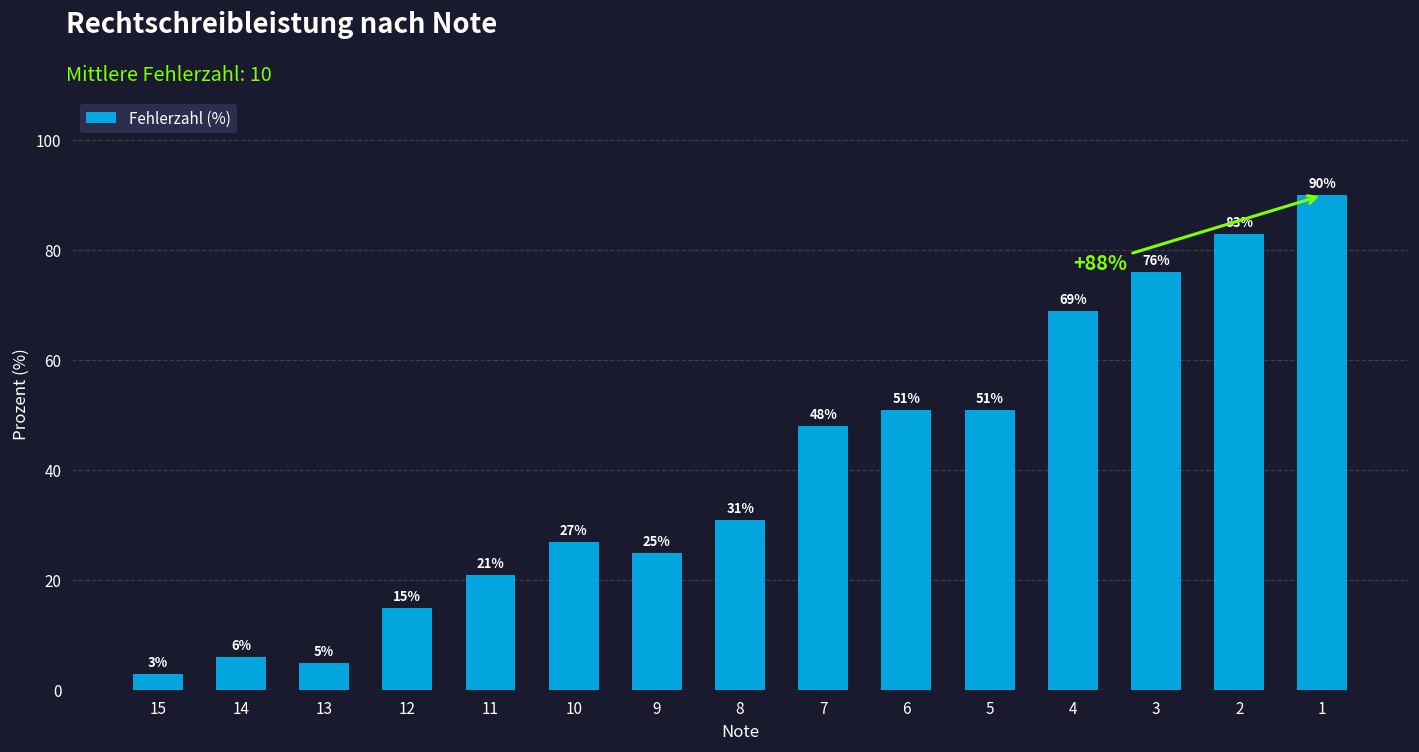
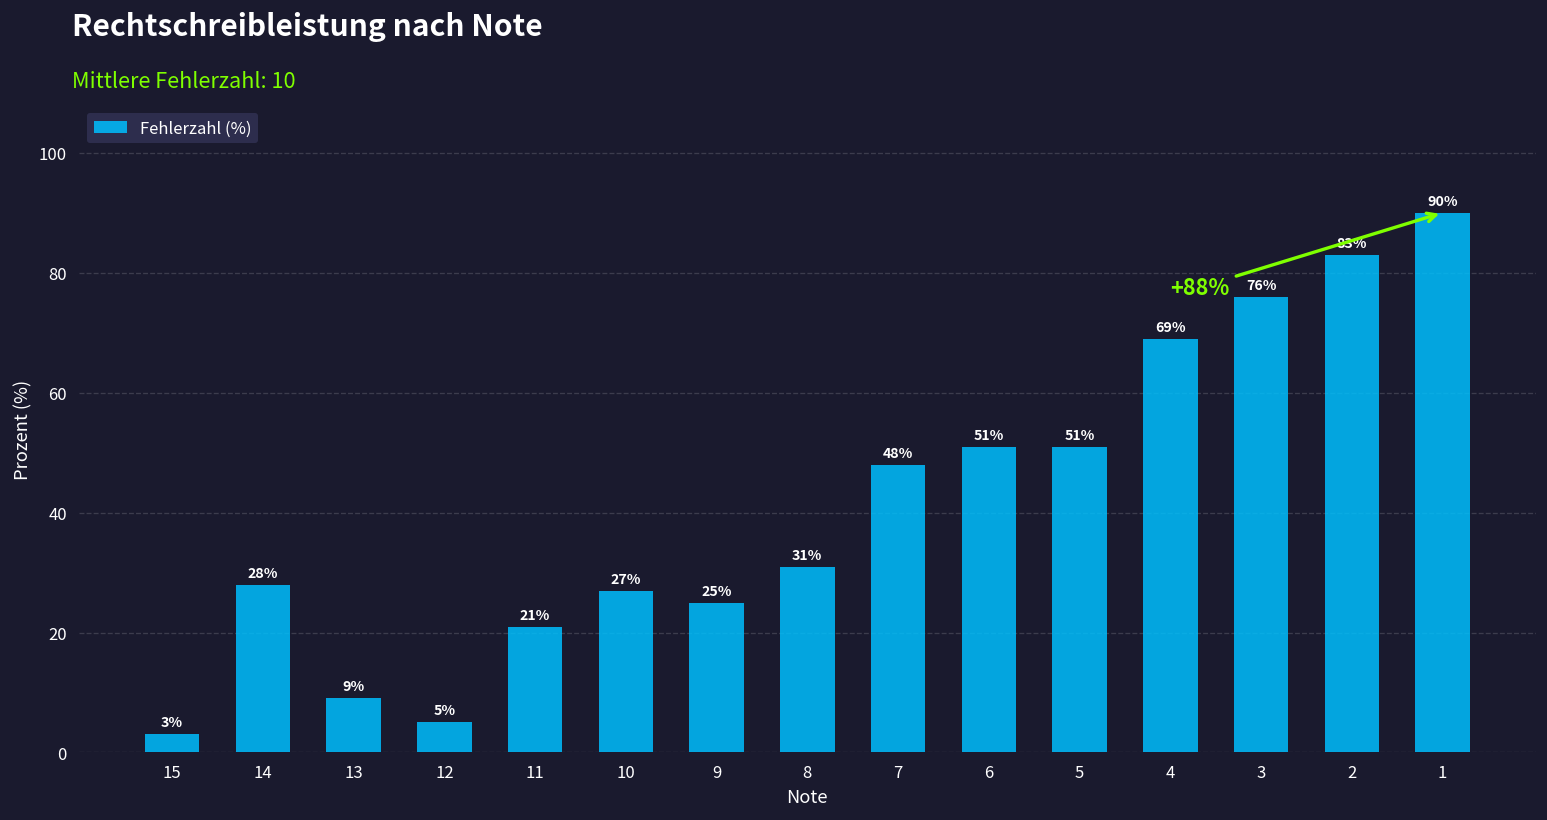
  {
    "15": "3%",
-   "14": "6%",
-   "13": "5%",
-   "12": "15%",
+   "14": "28%",
+   "13": "9%",
+   "12": "5%",
    "11": "21%",
    "10": "27%",
    "9": "25%",
    "8": "31%",
    "7": "48%",
    "6": "51%",
    "5": "51%",
    "4": "69%",
    "1": "90%"
  }
